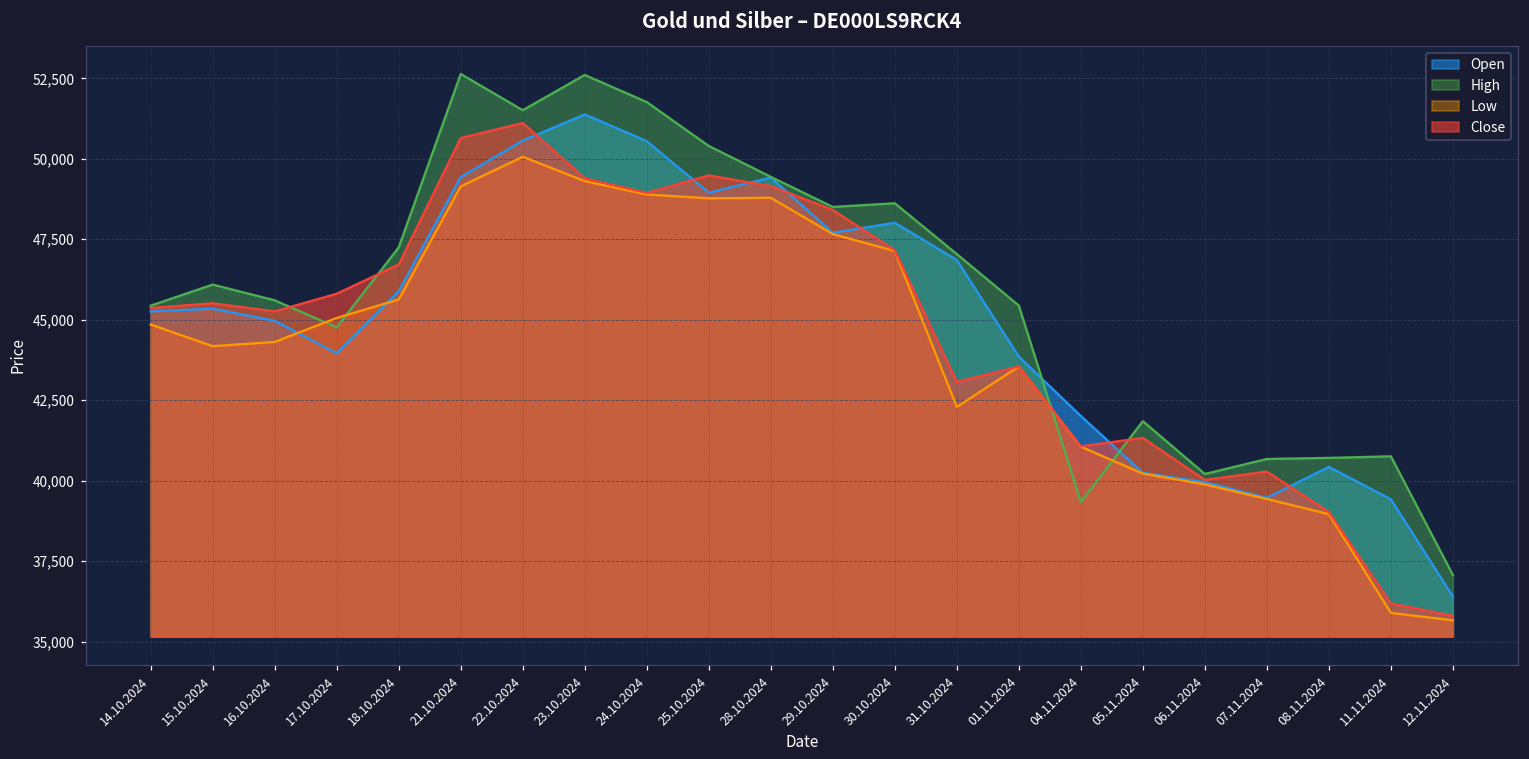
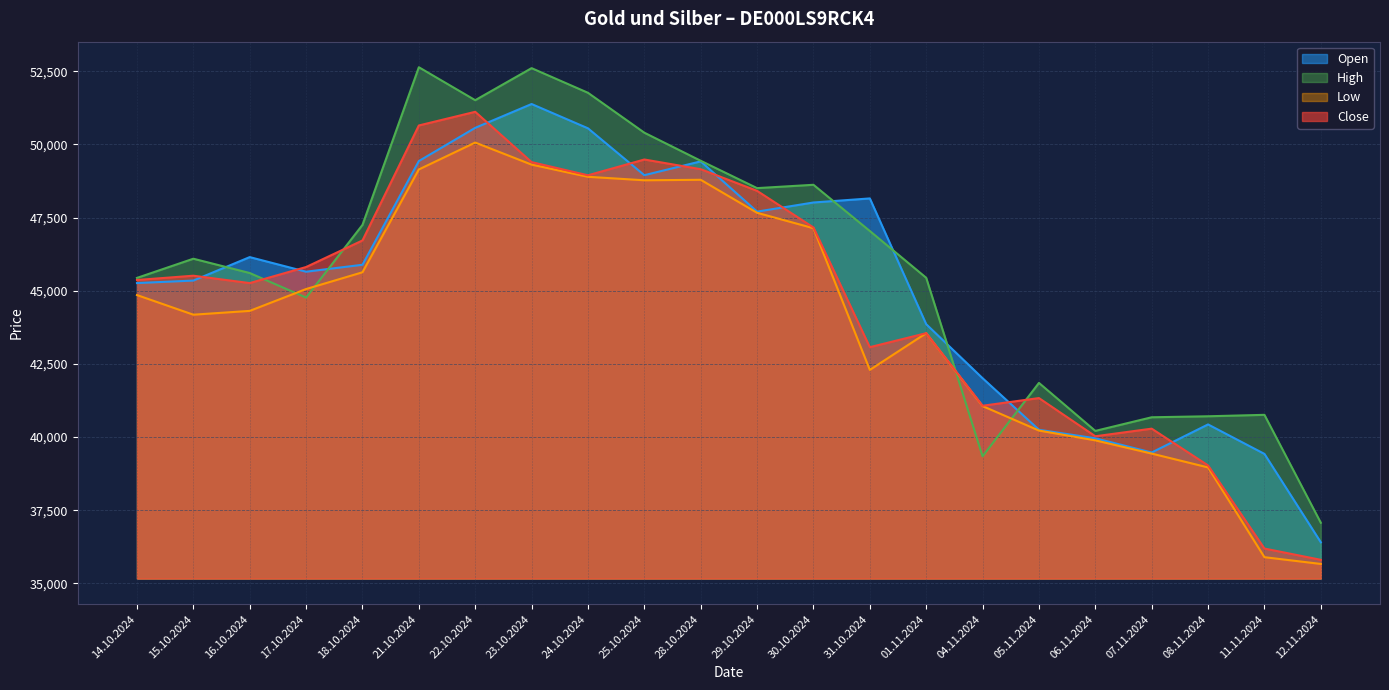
  {
    "Open": {
      "14.10.2024": "45,300",
      "15.10.2024": "45,300",
-     "16.10.2024": "45,000",
-     "17.10.2024": "44,000",
+     "16.10.2024": "46,100",
+     "17.10.2024": "45,600",
      "18.10.2024": "45,900",
      "21.10.2024": "49,400",
      "22.10.2024": "50,600",
      "23.10.2024": "51,400",
      "24.10.2024": "50,500",
      "25.10.2024": "48,900",
      "30.10.2024": "48,000",
-     "31.10.2024": "46,900",
+     "31.10.2024": "48,200",
      "01.11.2024": "43,900",
      "04.11.2024": "42,000",
      "08.11.2024": "40,400",
      "11.11.2024": "39,400",
      "12.11.2024": "36,400"
    },
    "High": {
      "15.10.2024": "46,100",
      "16.10.2024": "45,600",
      "17.10.2024": "44,800",
      "18.10.2024": "47,200",
      "21.10.2024": "52,600",
      "22.10.2024": "51,500",
      "23.10.2024": "52,600",
      "24.10.2024": "51,800",
      "25.10.2024": "50,400",
      "29.10.2024": "48,500",
      "30.10.2024": "48,600",
      "31.10.2024": "47,000",
      "01.11.2024": "45,400",
      "04.11.2024": "39,300",
      "05.11.2024": "41,800",
      "06.11.2024": "40,200",
      "07.11.2024": "40,700",
      "08.11.2024": "40,700",
      "11.11.2024": "40,800",
      "12.11.2024": "37,100"
    },
    "Low": {
      "14.10.2024": "44,900",
      "15.10.2024": "44,200",
      "16.10.2024": "44,300",
      "17.10.2024": "45,100",
      "18.10.2024": "45,600",
      "21.10.2024": "49,100",
      "22.10.2024": "50,100",
      "25.10.2024": "48,800",
      "28.10.2024": "48,800",
      "31.10.2024": "42,300",
      "11.11.2024": "35,900",
      "12.11.2024": "35,700"
    },
    "Close": {
      "15.10.2024": "45,500",
      "16.10.2024": "45,300",
      "17.10.2024": "45,800",
      "18.10.2024": "46,700",
      "21.10.2024": "50,600",
      "22.10.2024": "51,100",
      "25.10.2024": "49,500",
      "28.10.2024": "49,200",
      "29.10.2024": "48,400",
      "31.10.2024": "43,100",
      "05.11.2024": "41,300",
      "07.11.2024": "40,300",
      "11.11.2024": "36,200",
      "12.11.2024": "35,800"
    }
  }
